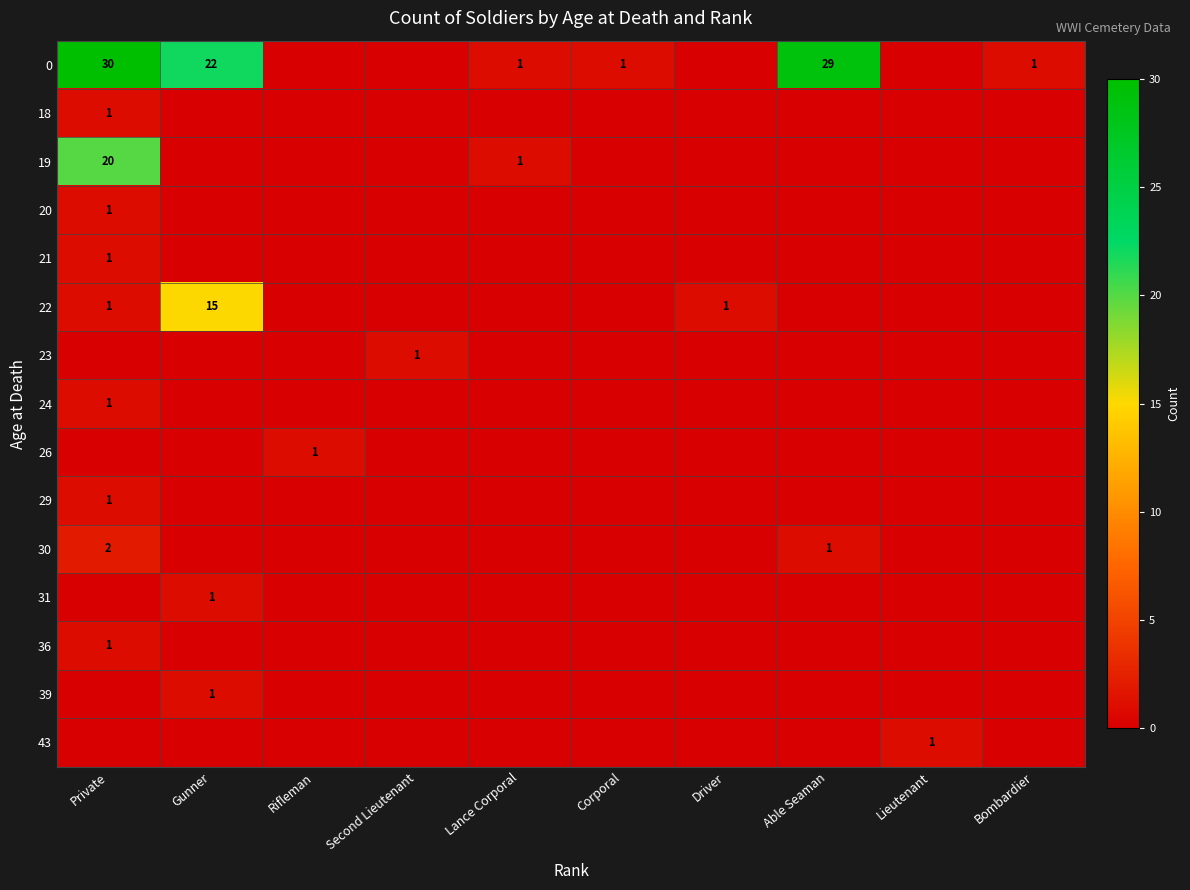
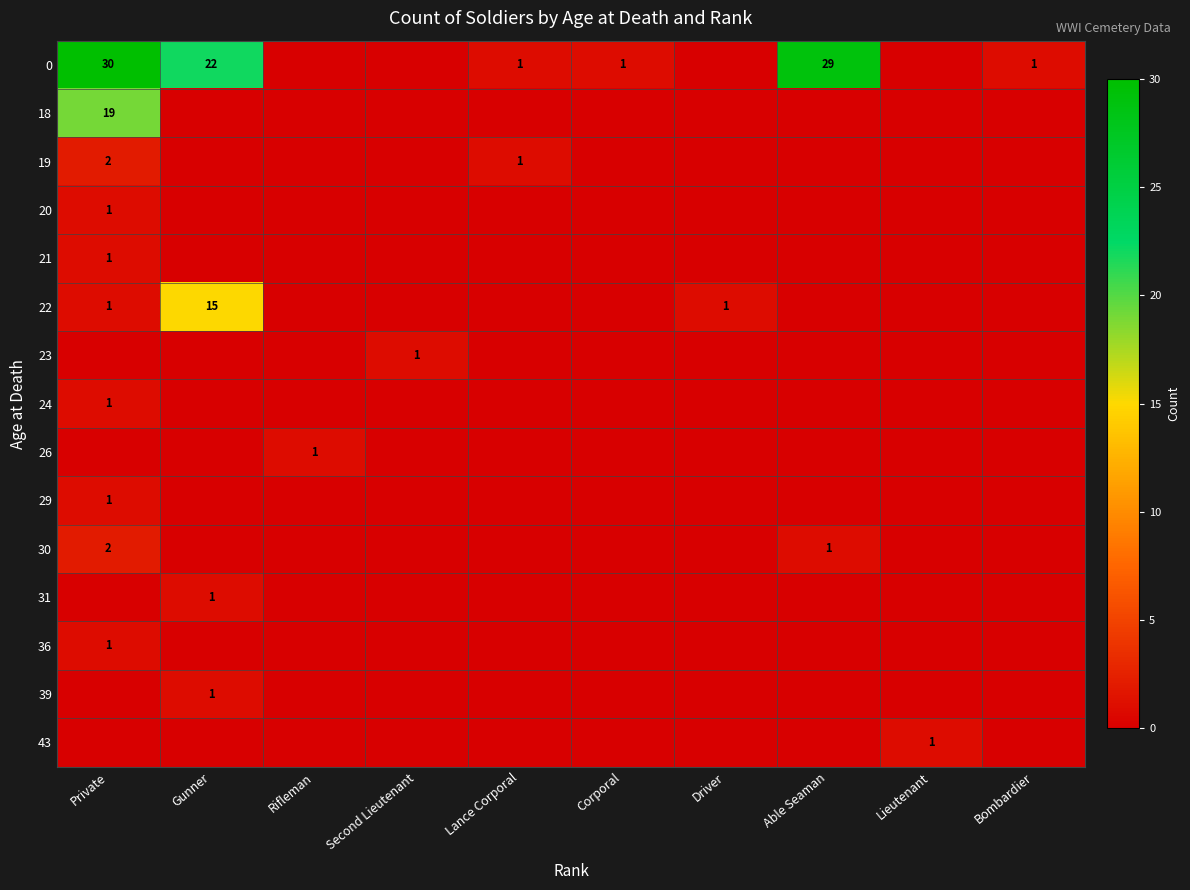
  {
    "0": {
      "Private": 30,
      "Gunner": 22,
      "Lance Corporal": 1,
      "Corporal": 1,
      "Able Seaman": 29,
      "Bombardier": 1
    },
    "18": {
-     "Private": 1
+     "Private": 19
    },
    "19": {
-     "Private": 20,
+     "Private": 2,
      "Lance Corporal": 1
    },
    "20": {
      "Private": 1
    },
    "21": {
      "Private": 1
    },
    "22": {
      "Private": 1,
      "Gunner": 15,
      "Driver": 1
    },
    "23": {
      "Second Lieutenant": 1
    },
    "24": {
      "Private": 1
    },
    "26": {
      "Rifleman": 1
    },
    "29": {
      "Private": 1
    },
    "30": {
      "Private": 2,
      "Able Seaman": 1
    },
    "31": {
      "Gunner": 1
    },
    "36": {
      "Private": 1
    },
    "39": {
      "Gunner": 1
    },
    "43": {
      "Lieutenant": 1
    }
  }
